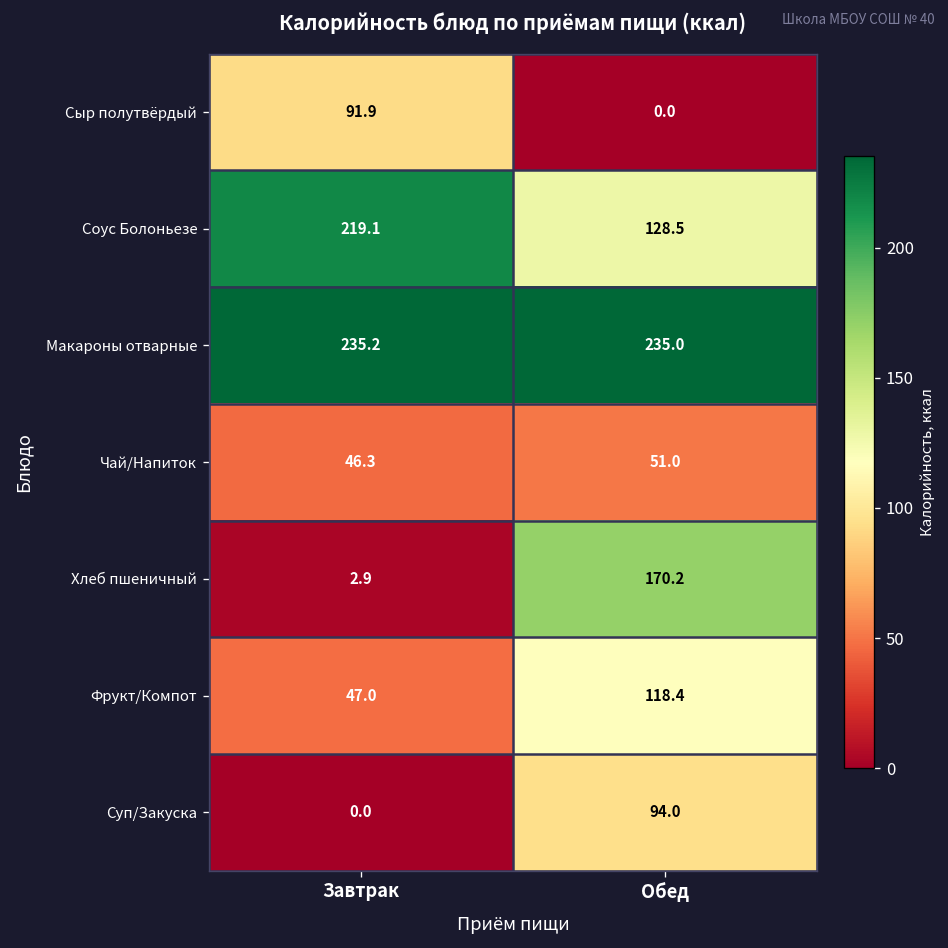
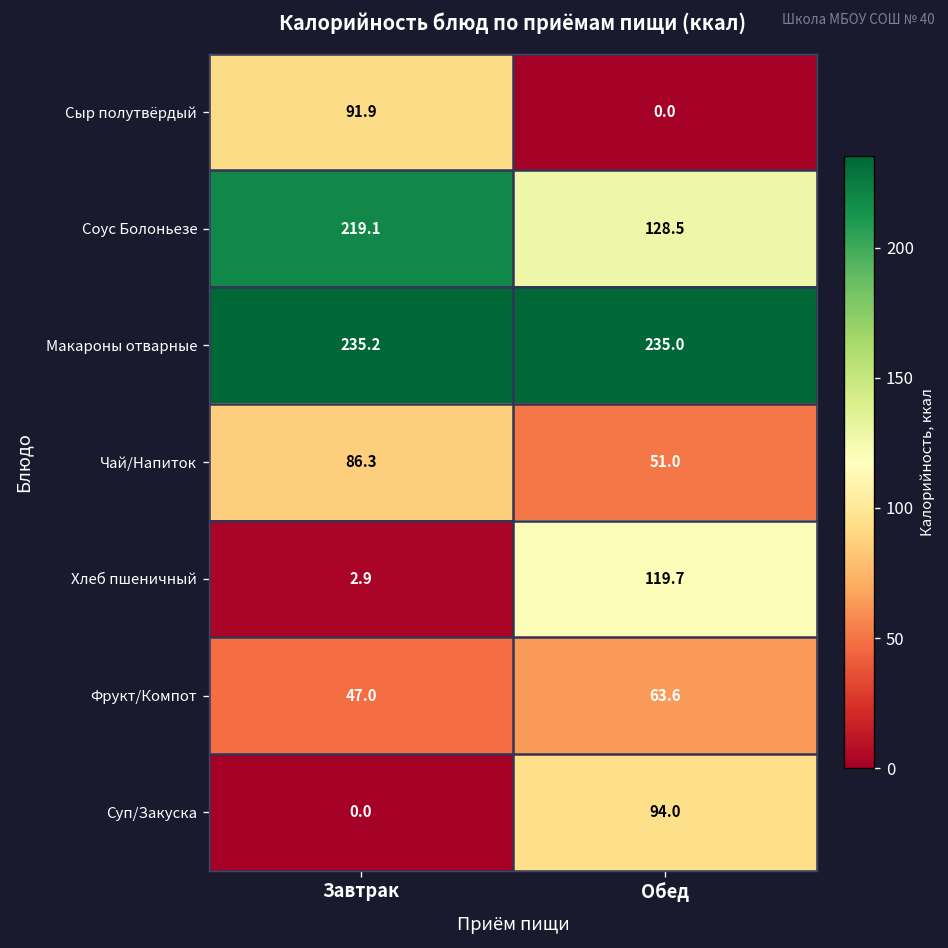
  {
    "Сыр полутвёрдый": {
      "Завтрак": 91.9,
      "Обед": 0.0
    },
    "Соус Болоньезе": {
      "Завтрак": 219.1,
      "Обед": 128.5
    },
    "Макароны отварные": {
      "Завтрак": 235.2,
      "Обед": 235.0
    },
    "Чай/Напиток": {
-     "Завтрак": 46.3,
+     "Завтрак": 86.3,
      "Обед": 51.0
    },
    "Хлеб пшеничный": {
      "Завтрак": 2.9,
-     "Обед": 170.2
+     "Обед": 119.7
    },
    "Фрукт/Компот": {
      "Завтрак": 47.0,
-     "Обед": 118.4
+     "Обед": 63.6
    },
    "Суп/Закуска": {
      "Завтрак": 0.0,
      "Обед": 94.0
    }
  }
